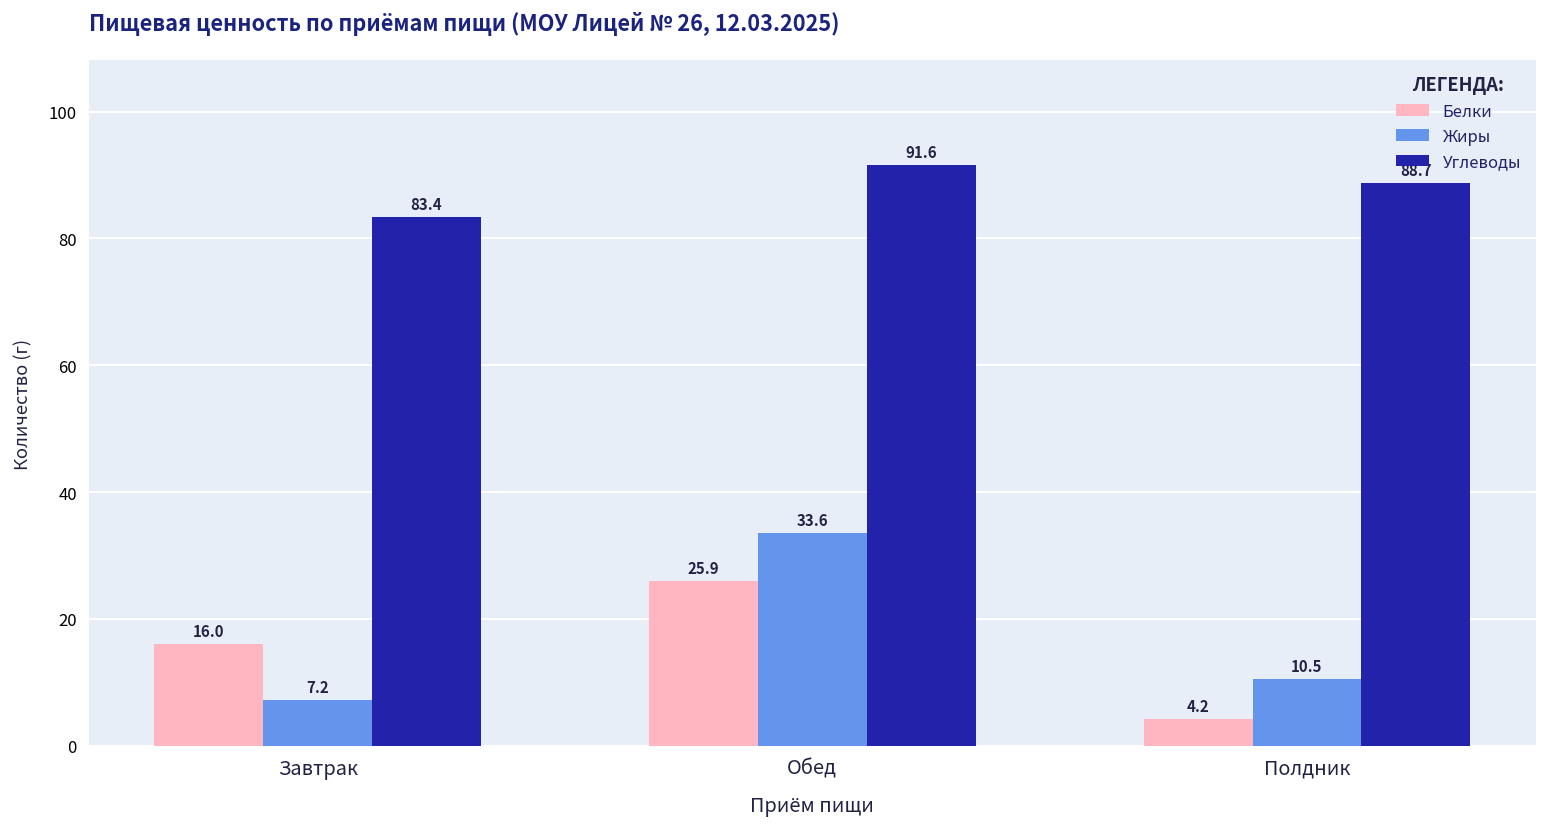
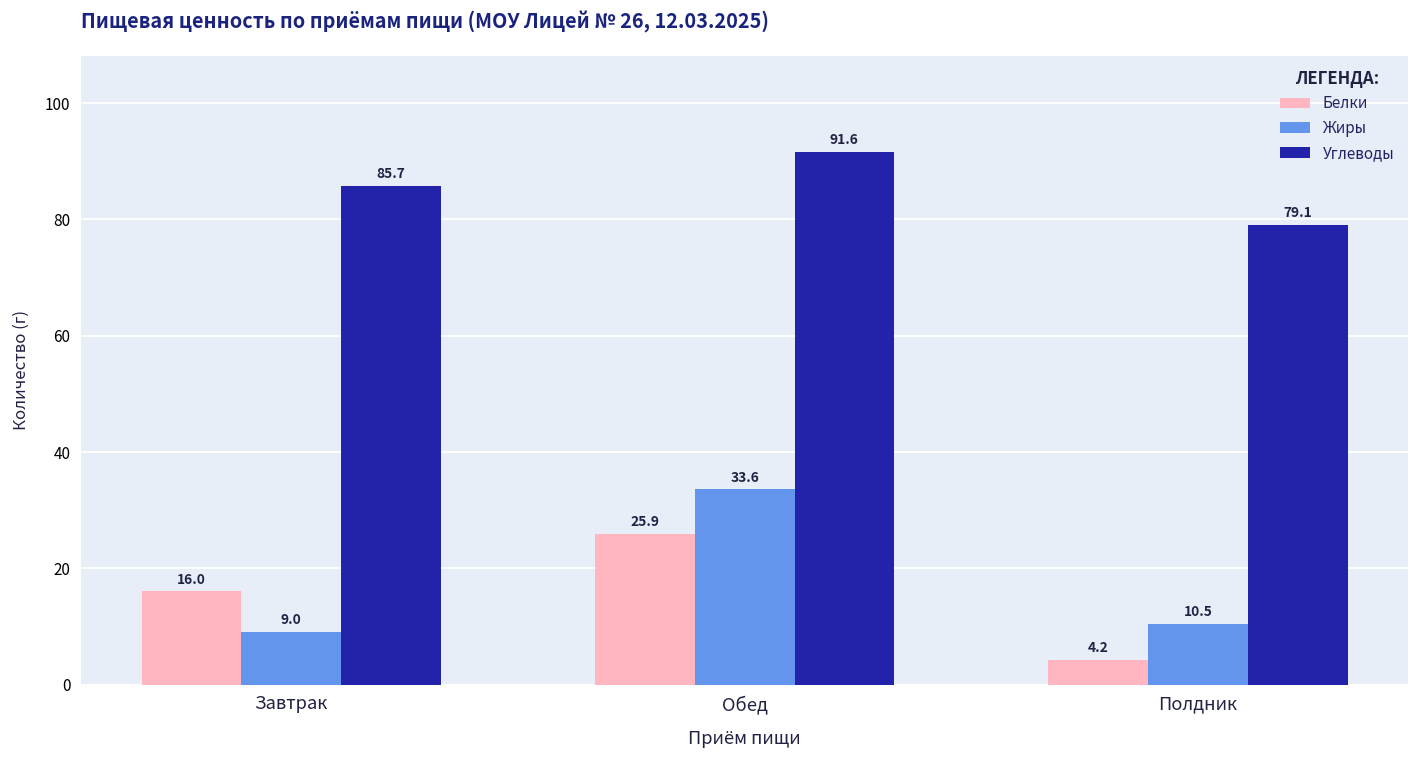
  {
    "Белки": {
      "Завтрак": 16.0,
      "Обед": 25.9,
      "Полдник": 4.2
    },
    "Жиры": {
-     "Завтрак": 7.2,
+     "Завтрак": 9.0,
      "Обед": 33.6,
      "Полдник": 10.5
    },
    "Углеводы": {
-     "Завтрак": 83.4,
+     "Завтрак": 85.7,
      "Обед": 91.6,
-     "Полдник": 88.7
+     "Полдник": 79.1
    }
  }
